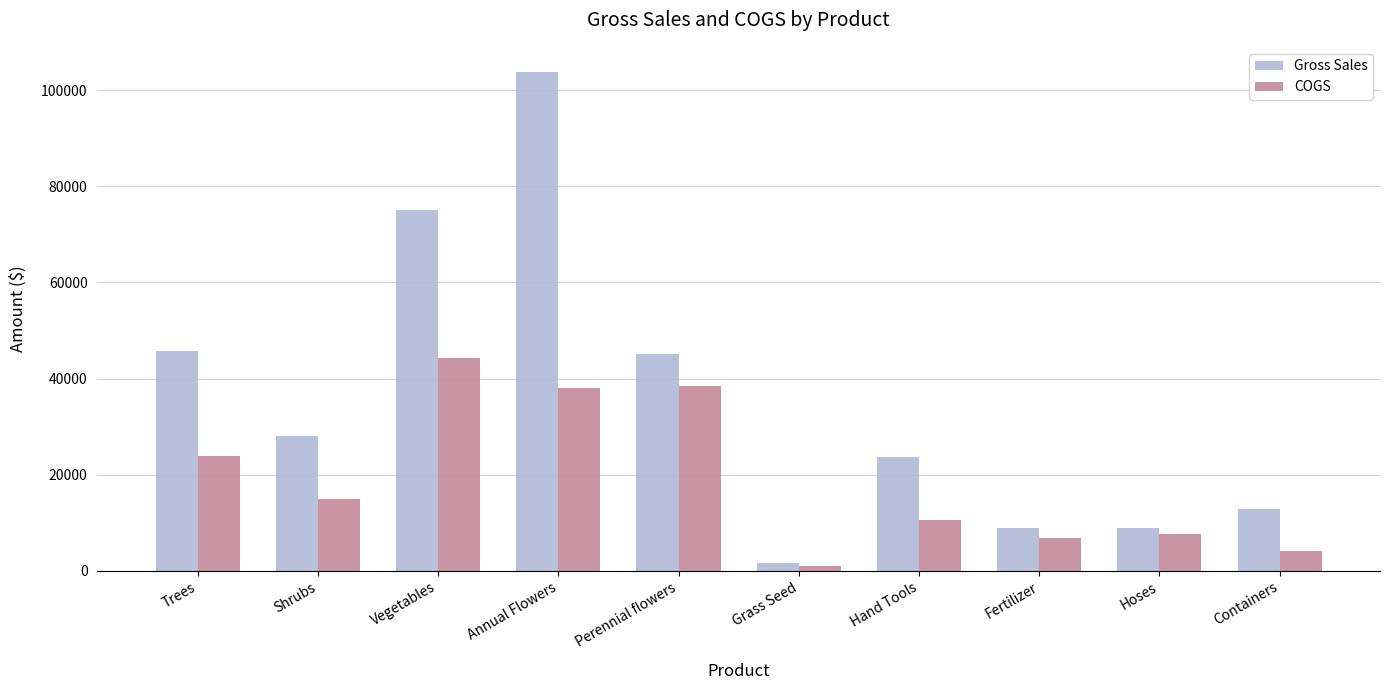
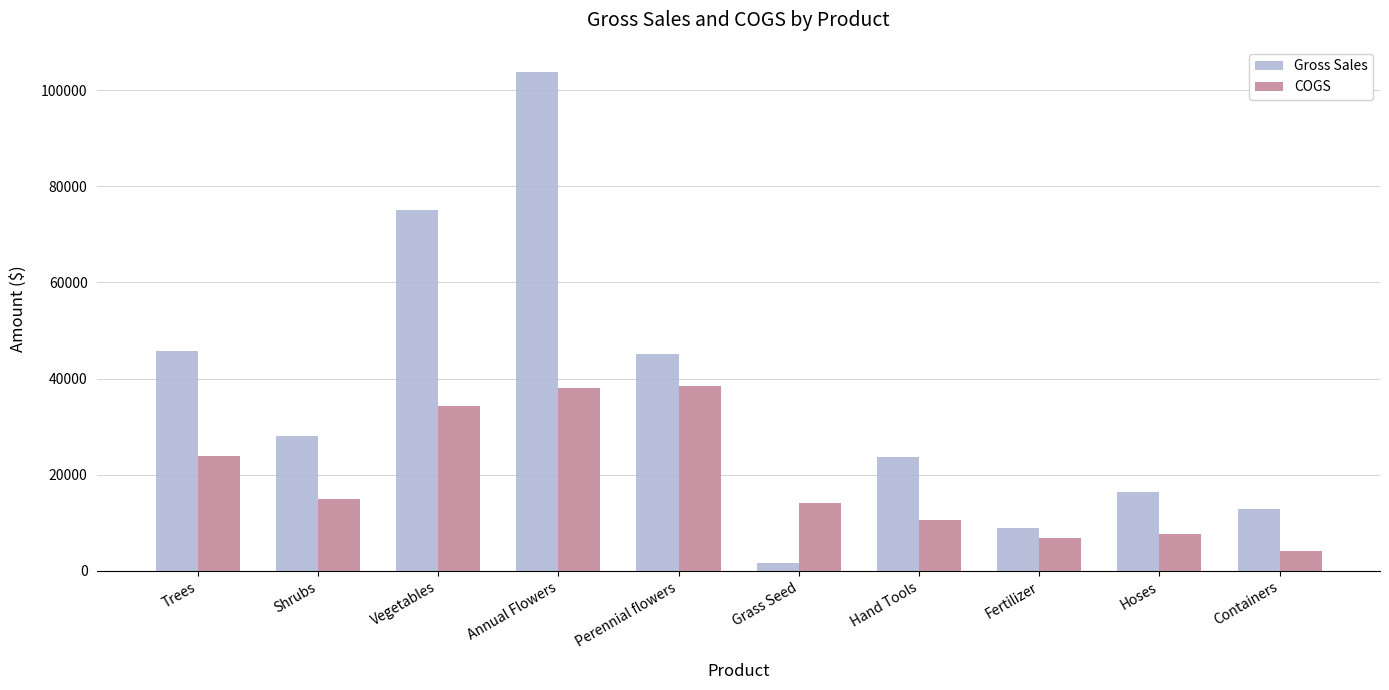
  {
    "Gross Sales": {
      "Trees": 46000,
      "Shrubs": 28000,
      "Vegetables": 75000,
      "Annual Flowers": 104000,
      "Perennial flowers": 45000,
      "Grass Seed": 2000,
      "Hand Tools": 24000,
      "Fertilizer": 9000,
-     "Hoses": 9000,
+     "Hoses": 16000,
      "Containers": 13000
    },
    "COGS": {
      "Trees": 24000,
      "Shrubs": 15000,
-     "Vegetables": 44000,
+     "Vegetables": 34000,
      "Annual Flowers": 38000,
      "Perennial flowers": 39000,
-     "Grass Seed": 1000,
+     "Grass Seed": 14000,
      "Hand Tools": 10000,
      "Fertilizer": 7000,
      "Hoses": 8000,
      "Containers": 4000
    }
  }
